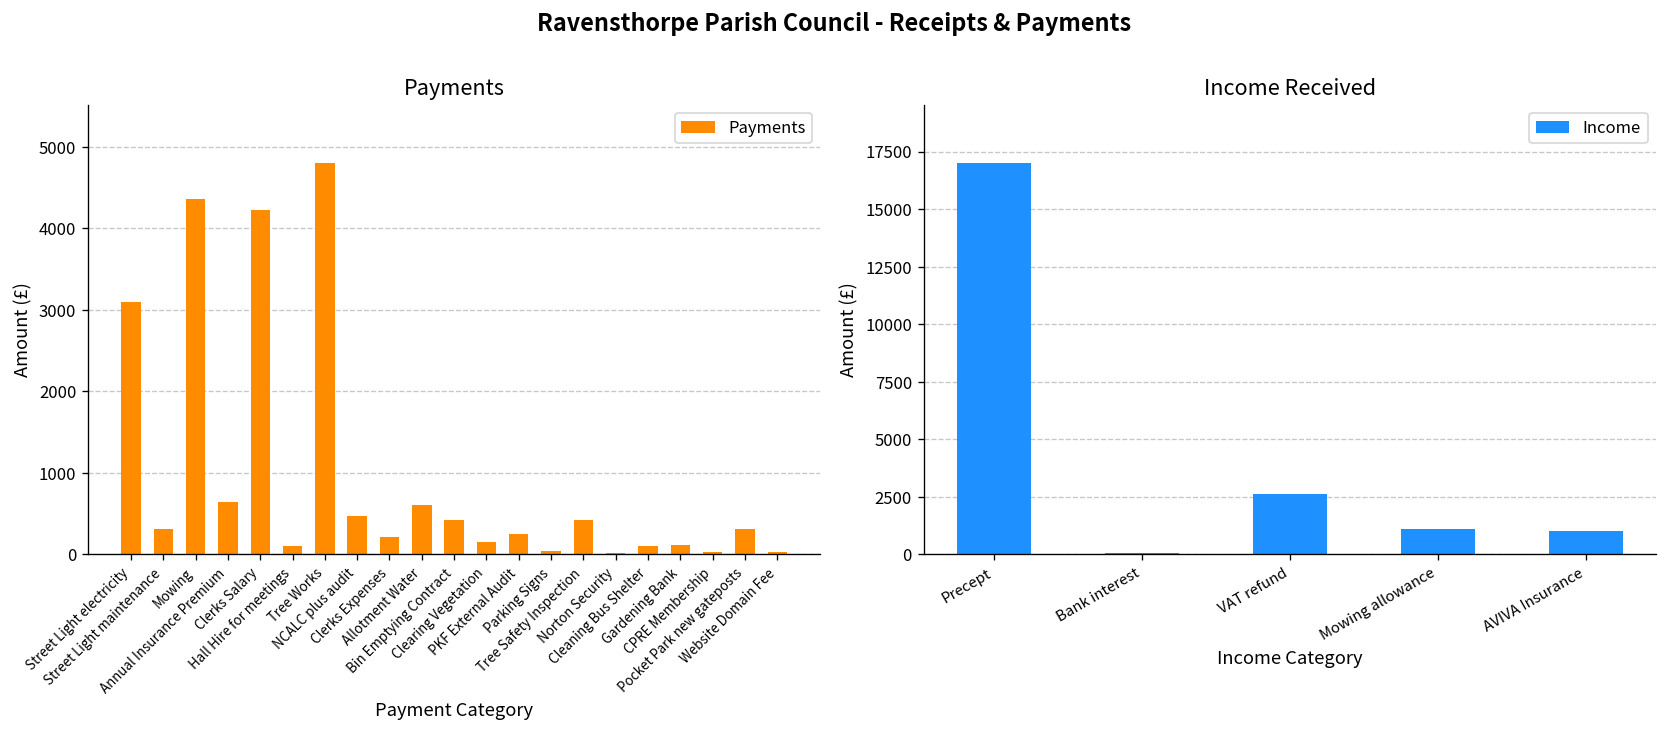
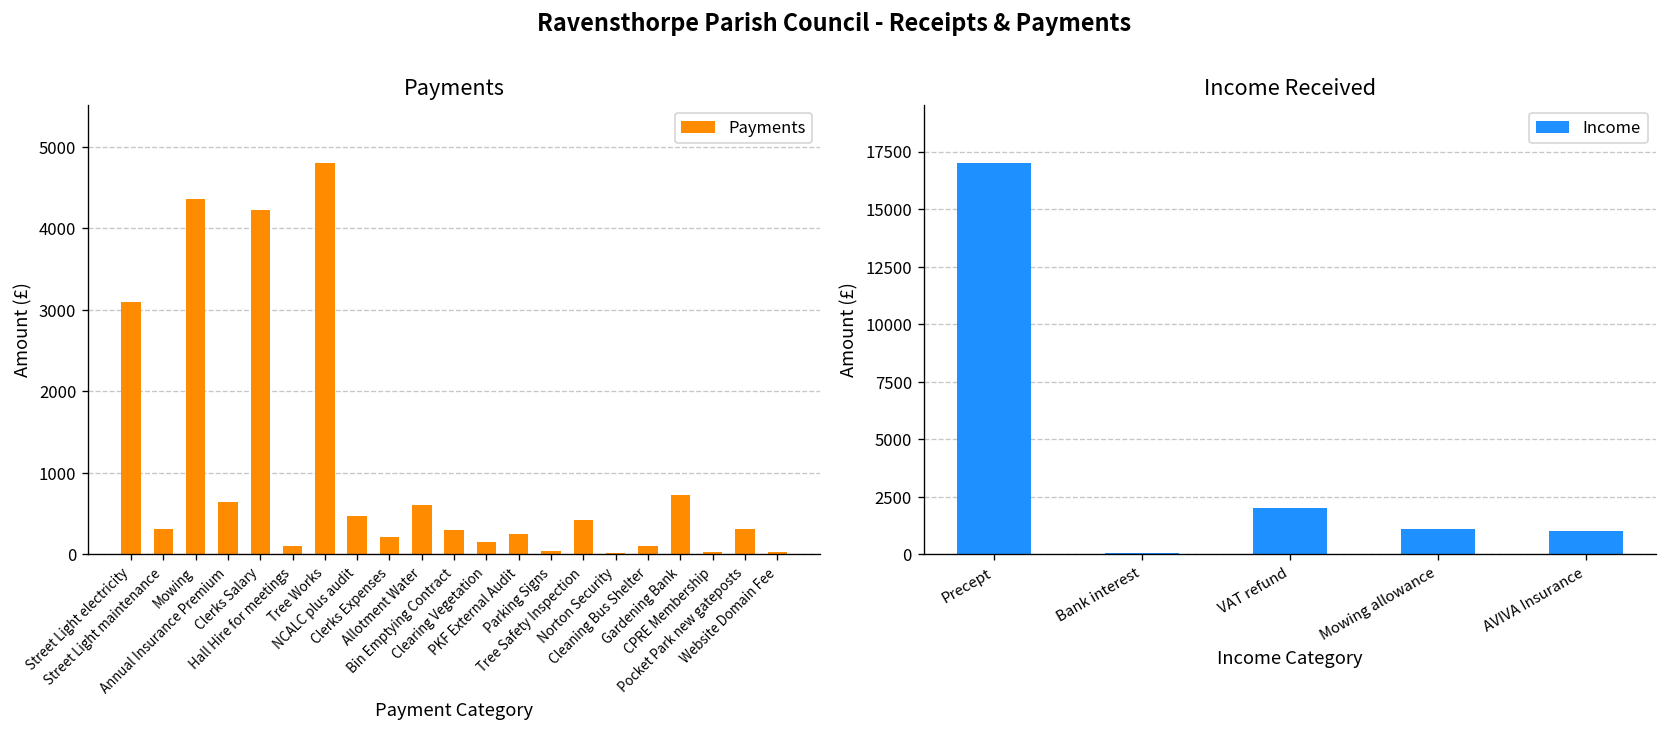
  {
    "Payments": {
      "Street Light electricity": 3100,
      "Street Light maintenance": 300,
      "Mowing": 4400,
      "Annual Insurance Premium": 600,
      "Clerks Salary": 4200,
      "Hall Hire for meetings": 100,
      "Tree Works": 4800,
      "NCALC plus audit": 500,
      "Clerks Expenses": 200,
      "Allotment Water": 600,
-     "Bin Emptying Contract": 400,
+     "Bin Emptying Contract": 300,
      "Clearing Vegetation": 200,
      "PKF External Audit": 300,
      "Parking Signs": 0,
      "Tree Safety Inspection": 400,
      "Cleaning Bus Shelter": 100,
-     "Gardening Bank": 100,
+     "Gardening Bank": 700,
      "Pocket Park new gateposts": 300
    },
    "Income Received": {
      "Precept": 17000,
-     "VAT refund": 2600,
+     "VAT refund": 2000,
      "Mowing allowance": 1100,
      "AVIVA Insurance": 1000
    }
  }
